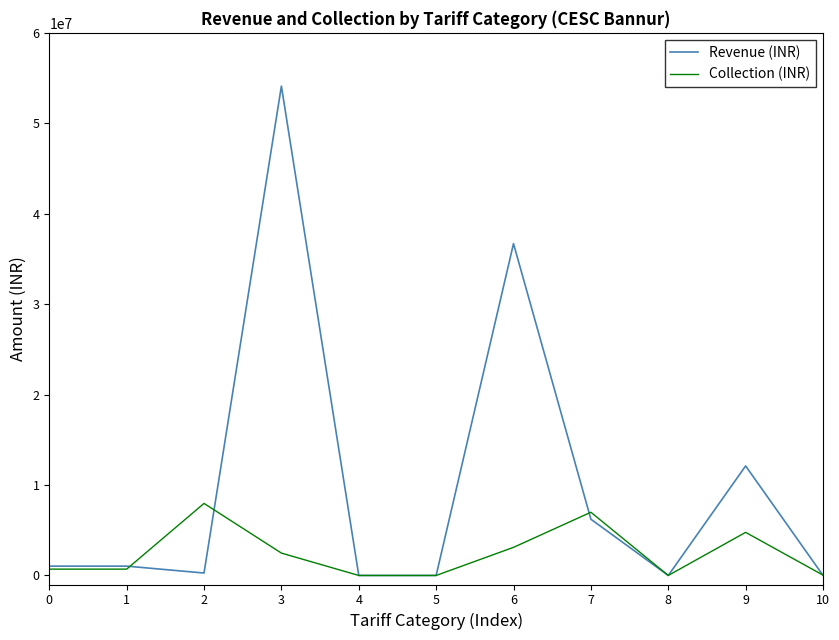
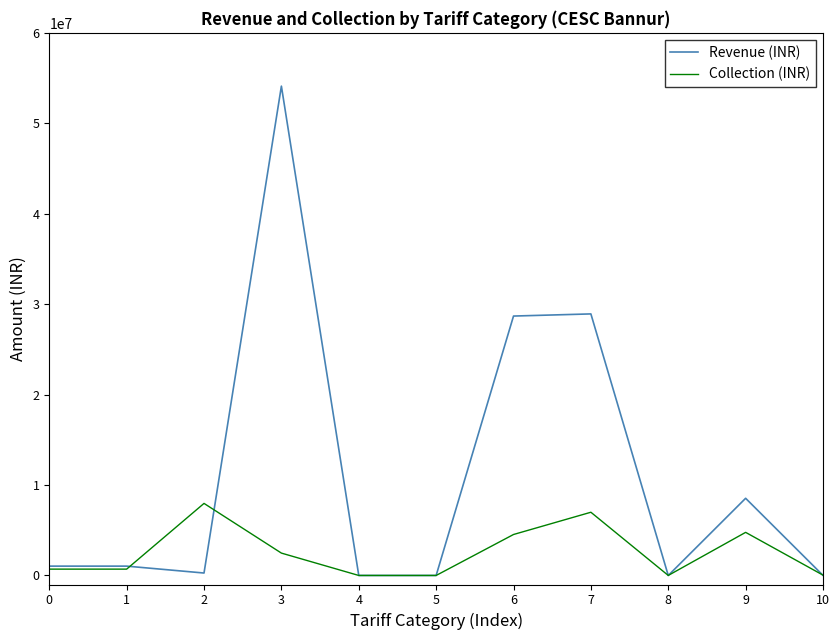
  {
    "Revenue (INR)": {
      "0": 1000000,
      "1": 1000000,
      "2": 0,
      "3": 54000000,
-     "6": 37000000,
-     "7": 6000000,
-     "9": 12000000
+     "6": 29000000,
+     "7": 29000000,
+     "9": 9000000
    },
    "Collection (INR)": {
      "0": 1000000,
      "1": 1000000,
      "2": 8000000,
      "3": 2000000,
-     "6": 3000000,
+     "6": 5000000,
      "7": 7000000,
      "9": 5000000
    }
  }
